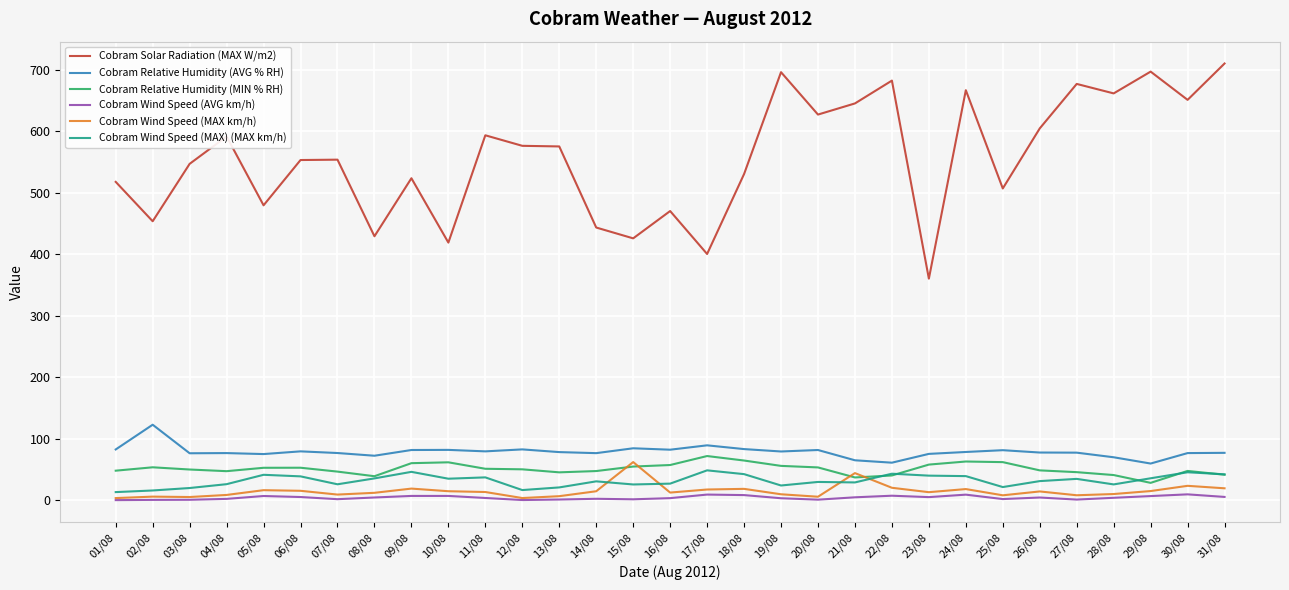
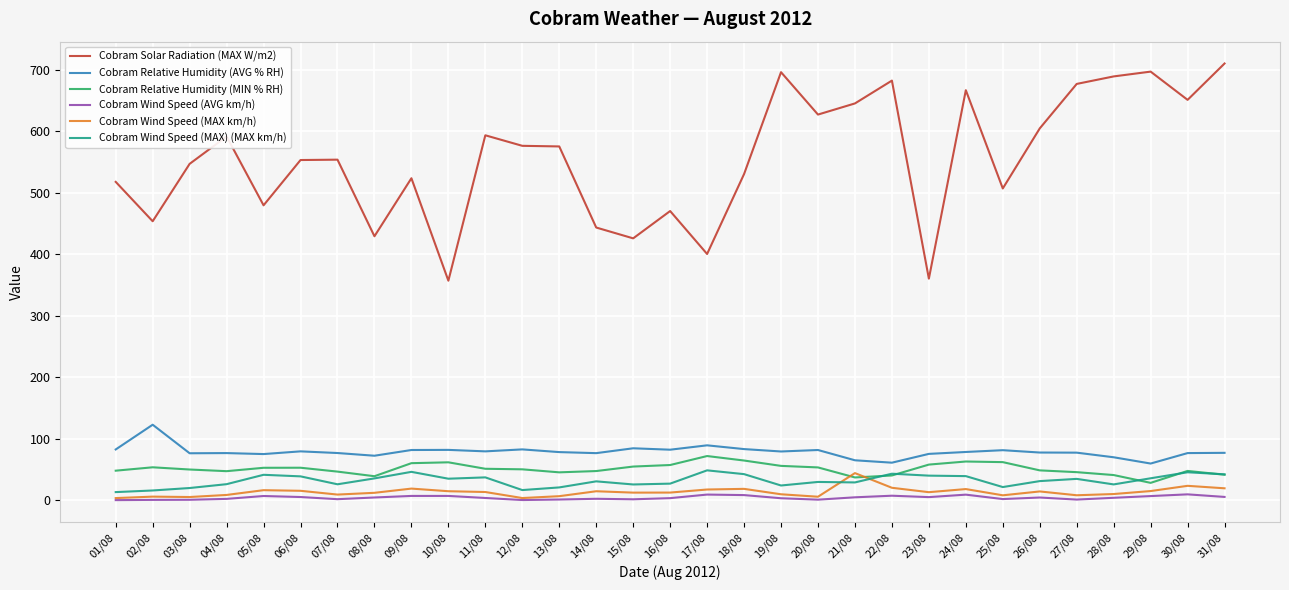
  {
    "Cobram Solar Radiation (MAX W/m2)": {
      "01/08": 520,
      "02/08": 450,
      "03/08": 550,
      "05/08": 480,
      "06/08": 550,
      "07/08": 550,
      "08/08": 430,
      "09/08": 520,
-     "10/08": 420,
+     "10/08": 360,
      "11/08": 590,
      "12/08": 580,
      "13/08": 580,
      "14/08": 440,
      "15/08": 430,
      "16/08": 470,
      "17/08": 400,
      "18/08": 530,
      "19/08": 700,
      "20/08": 630,
      "21/08": 650,
      "22/08": 680,
      "23/08": 360,
      "24/08": 670,
      "25/08": 510,
      "26/08": 600,
      "27/08": 680,
-     "28/08": 660,
+     "28/08": 690,
      "29/08": 700,
      "30/08": 650,
      "31/08": 710
    },
    "Cobram Relative Humidity (AVG % RH)": {
      "01/08": 80,
      "02/08": 120,
      "03/08": 80,
      "04/08": 80,
      "05/08": 80,
      "06/08": 80,
      "07/08": 80,
      "08/08": 70,
      "09/08": 80,
      "10/08": 80,
      "11/08": 80,
      "12/08": 80,
      "13/08": 80,
      "14/08": 80,
      "15/08": 80,
      "16/08": 80,
      "17/08": 90,
      "18/08": 80,
      "19/08": 80,
      "20/08": 80,
      "21/08": 70,
      "22/08": 60,
      "23/08": 80,
      "24/08": 80,
      "25/08": 80,
      "26/08": 80,
      "27/08": 80,
      "28/08": 70,
      "29/08": 60,
      "30/08": 80,
      "31/08": 80
    },
    "Cobram Wind Speed (AVG km/h)": {
      "02/08": 0,
      "03/08": 0,
      "04/08": 0,
      "05/08": 10,
      "06/08": 10,
      "07/08": 0,
      "08/08": 0,
      "09/08": 10,
      "10/08": 10,
      "11/08": 0,
      "13/08": 0,
      "14/08": 0,
      "15/08": 0,
      "16/08": 0,
      "17/08": 10,
      "18/08": 10,
      "19/08": 0,
      "20/08": 0,
      "21/08": 10,
      "22/08": 10,
      "23/08": 10,
      "24/08": 10,
      "25/08": 0,
      "26/08": 0,
      "27/08": 0,
      "28/08": 0,
      "29/08": 10,
      "30/08": 10,
      "31/08": 10
    },
    "Cobram Wind Speed (MAX km/h)": {
      "02/08": 10,
      "03/08": 10,
      "04/08": 10,
      "05/08": 20,
      "06/08": 20,
      "07/08": 10,
      "08/08": 10,
      "09/08": 20,
      "10/08": 10,
      "11/08": 10,
      "13/08": 10,
      "14/08": 10,
-     "15/08": 60,
+     "15/08": 10,
      "16/08": 10,
      "17/08": 20,
      "18/08": 20,
      "19/08": 10,
      "20/08": 10,
      "21/08": 40,
      "22/08": 20,
      "23/08": 10,
      "24/08": 20,
      "25/08": 10,
      "26/08": 10,
      "27/08": 10,
      "28/08": 10,
      "29/08": 20,
      "30/08": 20,
      "31/08": 20
    }
  }
